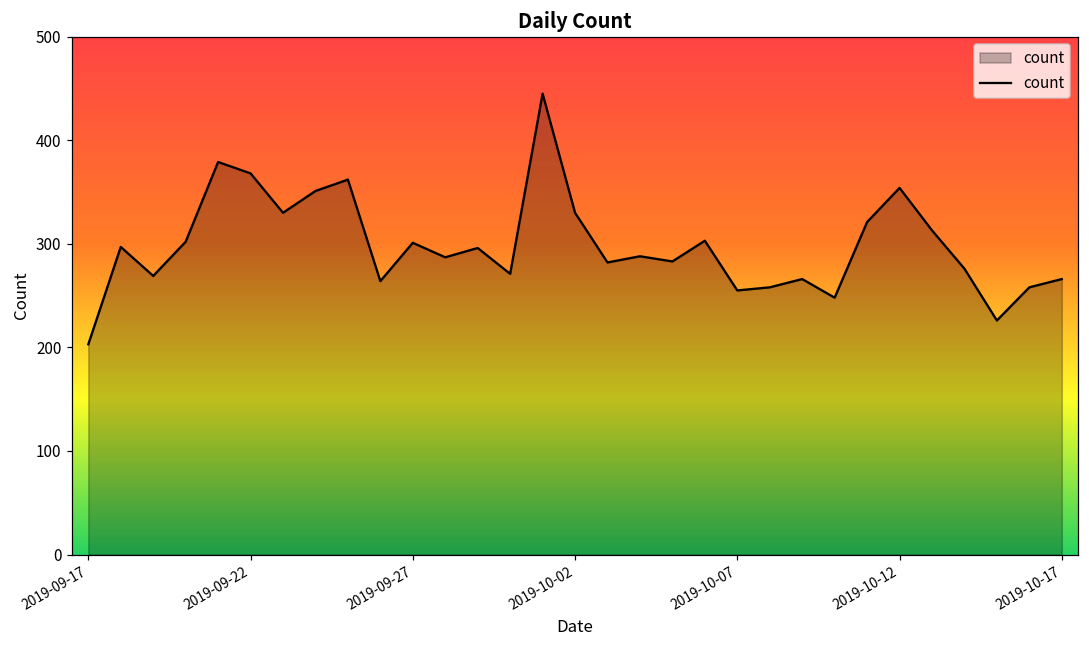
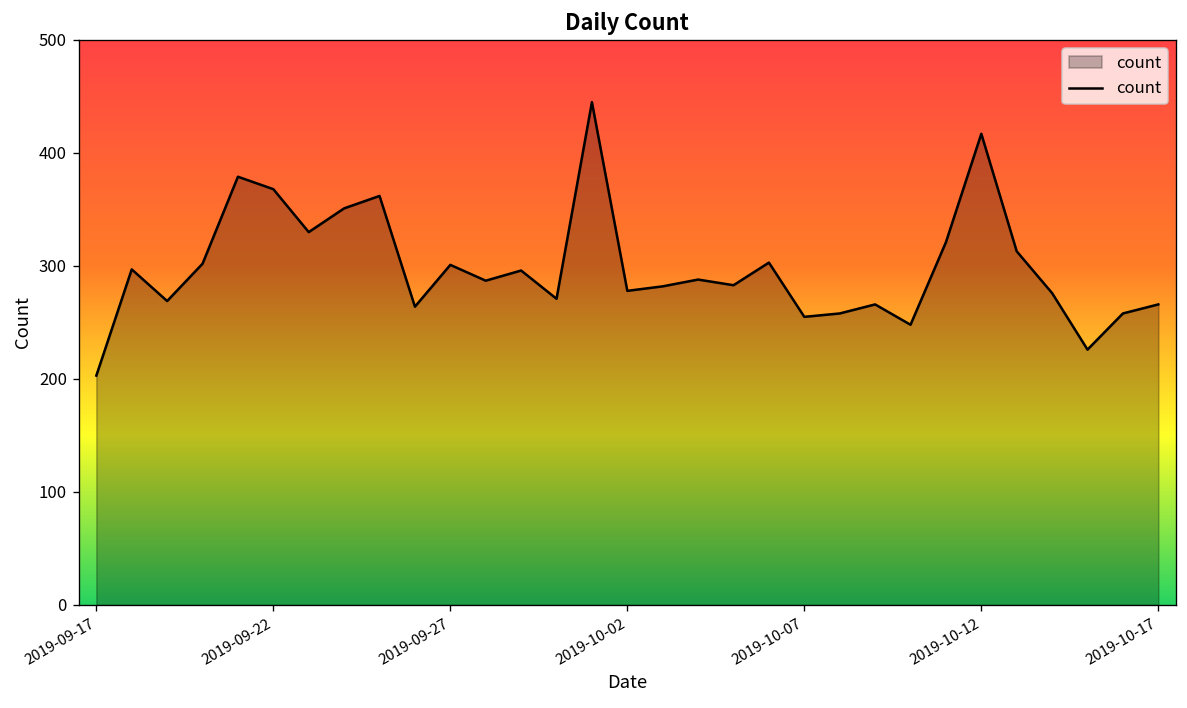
  {
    "2019-09-17": 200,
    "2019-09-22": 370,
    "2019-09-27": 300,
-   "2019-10-02": 330,
+   "2019-10-02": 280,
    "2019-10-07": 260,
-   "2019-10-12": 350,
+   "2019-10-12": 420,
    "2019-10-17": 270
  }
